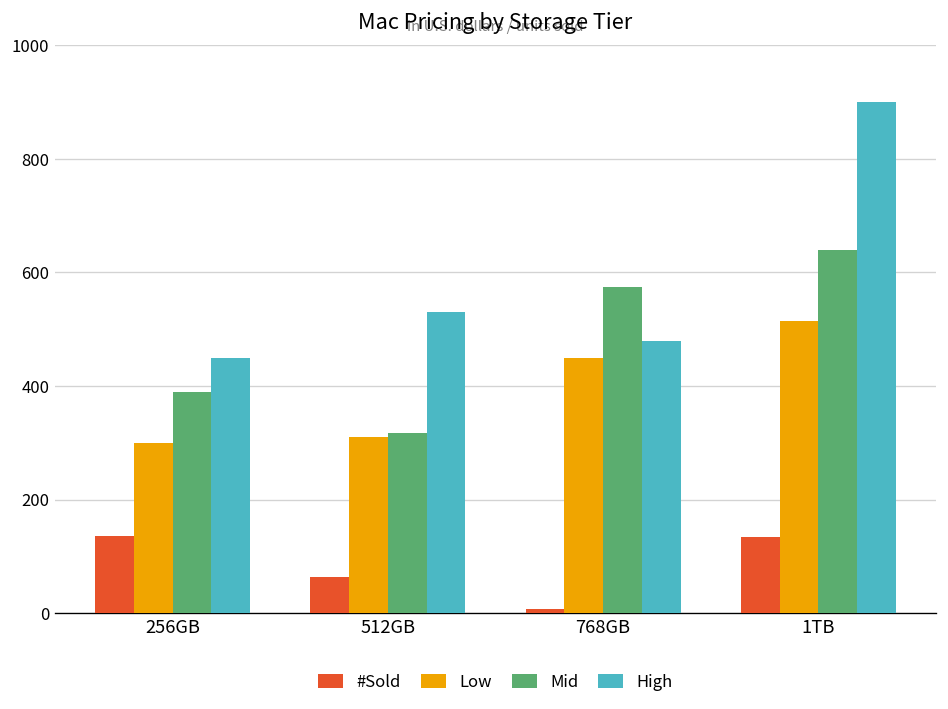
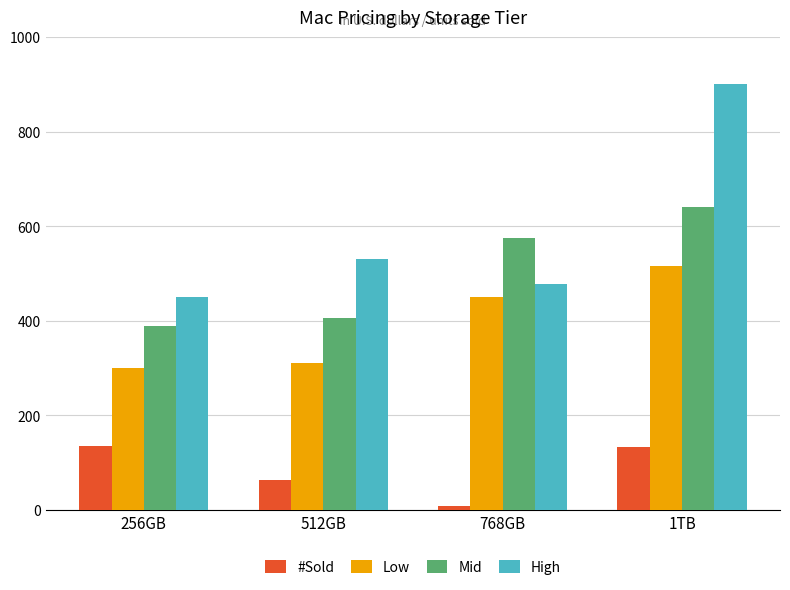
  {
    "#Sold": {
      "256GB": 140,
      "512GB": 60,
      "768GB": 10,
      "1TB": 130
    },
    "Low": {
      "256GB": 300,
      "512GB": 310,
      "768GB": 450,
      "1TB": 520
    },
    "Mid": {
      "256GB": 390,
-     "512GB": 320,
+     "512GB": 410,
      "768GB": 580,
      "1TB": 640
    },
    "High": {
      "256GB": 450,
      "512GB": 530,
      "768GB": 480,
      "1TB": 900
    }
  }
